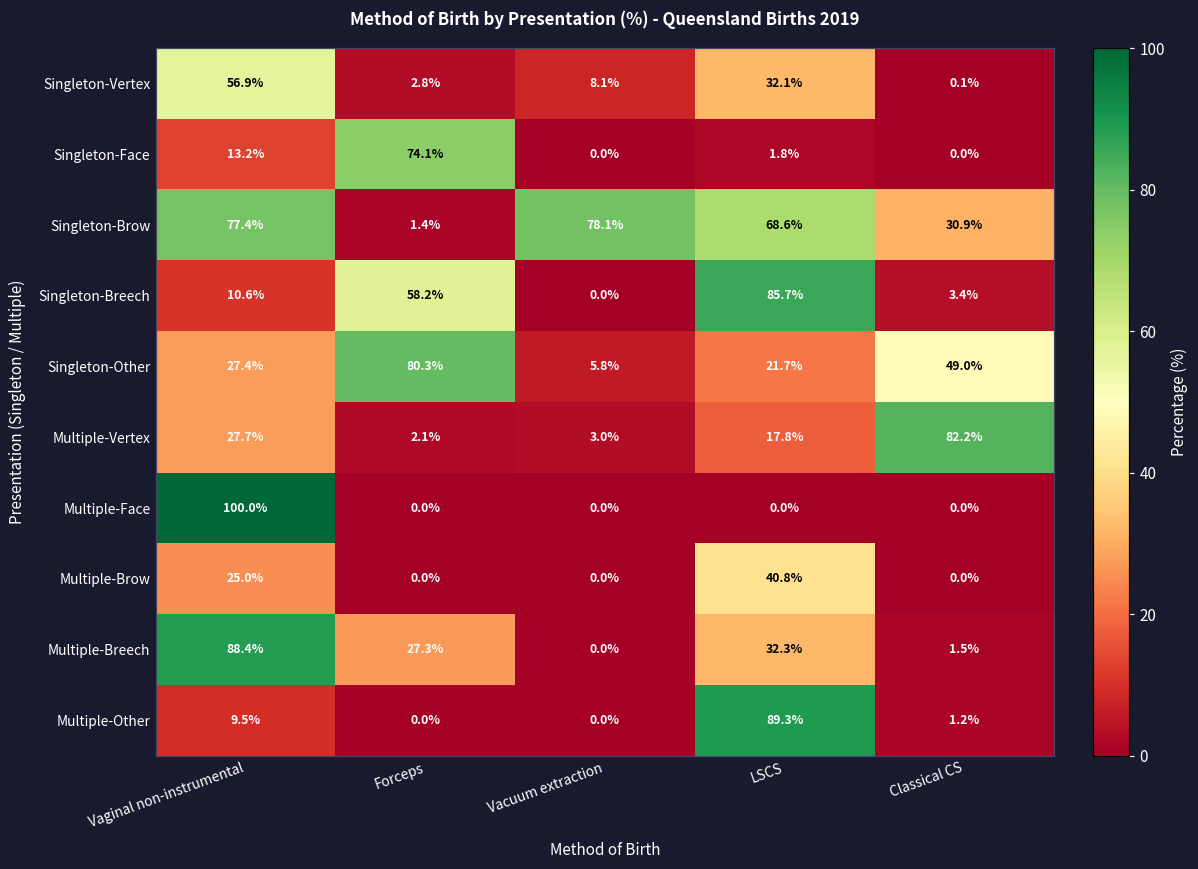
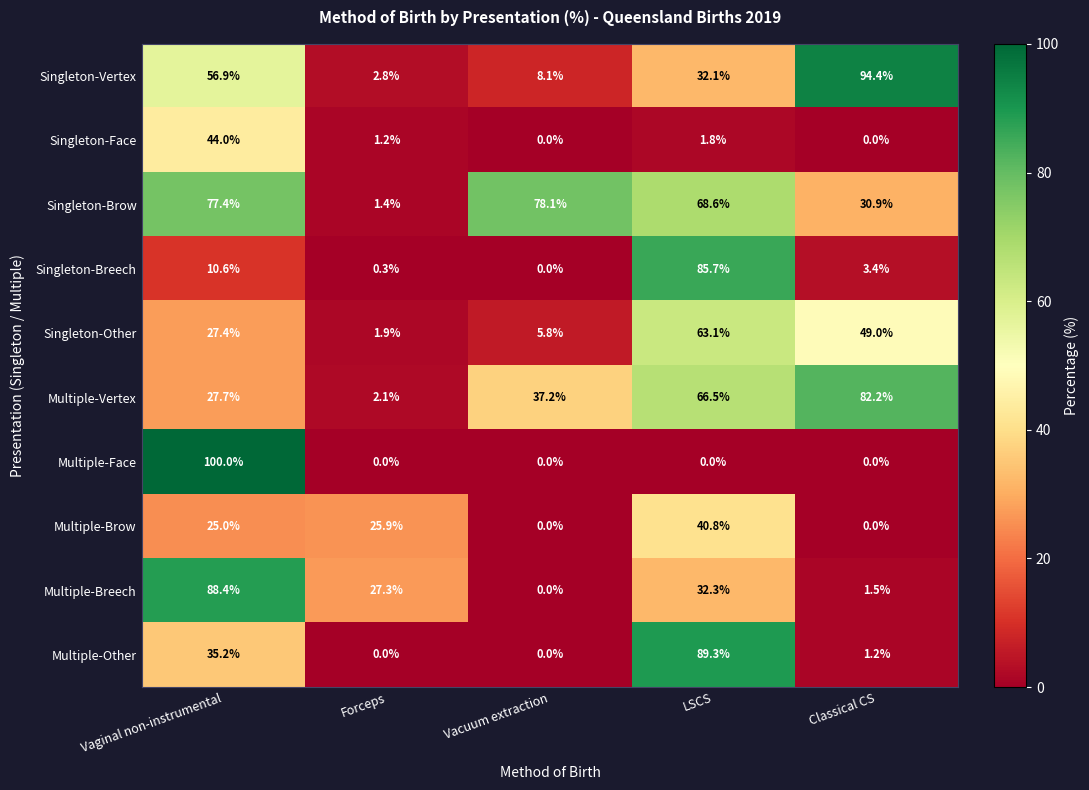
  {
    "Singleton-Vertex": {
      "Vaginal non-instrumental": "56.9%",
      "Forceps": "2.8%",
      "Vacuum extraction": "8.1%",
      "LSCS": "32.1%",
-     "Classical CS": "0.1%"
+     "Classical CS": "94.4%"
    },
    "Singleton-Face": {
-     "Vaginal non-instrumental": "13.2%",
-     "Forceps": "74.1%",
+     "Vaginal non-instrumental": "44.0%",
+     "Forceps": "1.2%",
      "Vacuum extraction": "0.0%",
      "LSCS": "1.8%",
      "Classical CS": "0.0%"
    },
    "Singleton-Brow": {
      "Vaginal non-instrumental": "77.4%",
      "Forceps": "1.4%",
      "Vacuum extraction": "78.1%",
      "LSCS": "68.6%",
      "Classical CS": "30.9%"
    },
    "Singleton-Breech": {
      "Vaginal non-instrumental": "10.6%",
-     "Forceps": "58.2%",
+     "Forceps": "0.3%",
      "Vacuum extraction": "0.0%",
      "LSCS": "85.7%",
      "Classical CS": "3.4%"
    },
    "Singleton-Other": {
      "Vaginal non-instrumental": "27.4%",
-     "Forceps": "80.3%",
+     "Forceps": "1.9%",
      "Vacuum extraction": "5.8%",
-     "LSCS": "21.7%",
+     "LSCS": "63.1%",
      "Classical CS": "49.0%"
    },
    "Multiple-Vertex": {
      "Vaginal non-instrumental": "27.7%",
      "Forceps": "2.1%",
-     "Vacuum extraction": "3.0%",
-     "LSCS": "17.8%",
+     "Vacuum extraction": "37.2%",
+     "LSCS": "66.5%",
      "Classical CS": "82.2%"
    },
    "Multiple-Face": {
      "Vaginal non-instrumental": "100.0%",
      "Forceps": "0.0%",
      "Vacuum extraction": "0.0%",
      "LSCS": "0.0%",
      "Classical CS": "0.0%"
    },
    "Multiple-Brow": {
      "Vaginal non-instrumental": "25.0%",
-     "Forceps": "0.0%",
+     "Forceps": "25.9%",
      "Vacuum extraction": "0.0%",
      "LSCS": "40.8%",
      "Classical CS": "0.0%"
    },
    "Multiple-Breech": {
      "Vaginal non-instrumental": "88.4%",
      "Forceps": "27.3%",
      "Vacuum extraction": "0.0%",
      "LSCS": "32.3%",
      "Classical CS": "1.5%"
    },
    "Multiple-Other": {
-     "Vaginal non-instrumental": "9.5%",
+     "Vaginal non-instrumental": "35.2%",
      "Forceps": "0.0%",
      "Vacuum extraction": "0.0%",
      "LSCS": "89.3%",
      "Classical CS": "1.2%"
    }
  }
